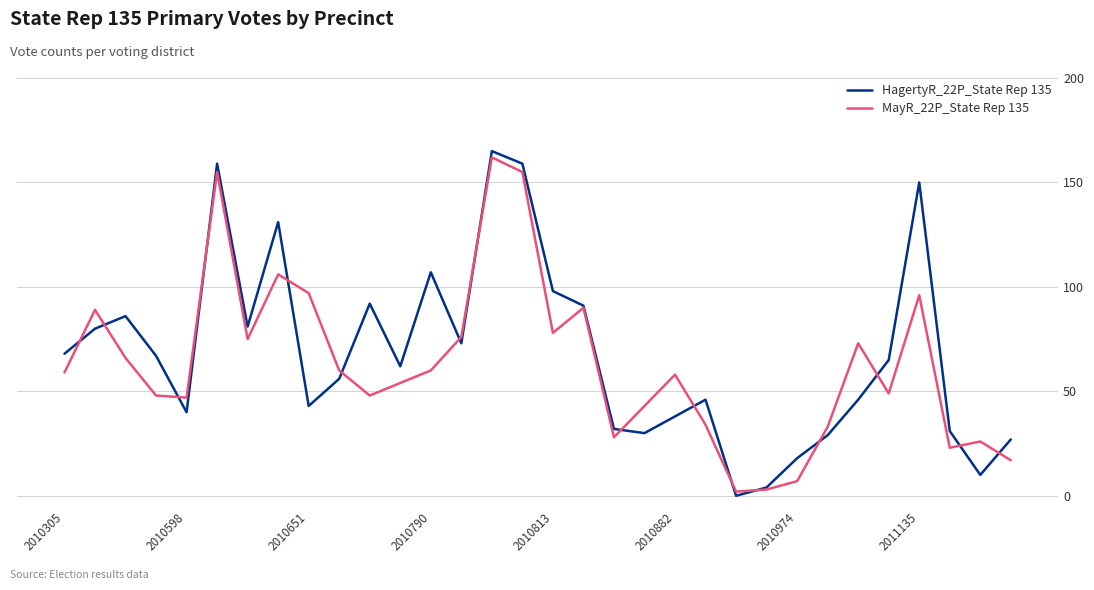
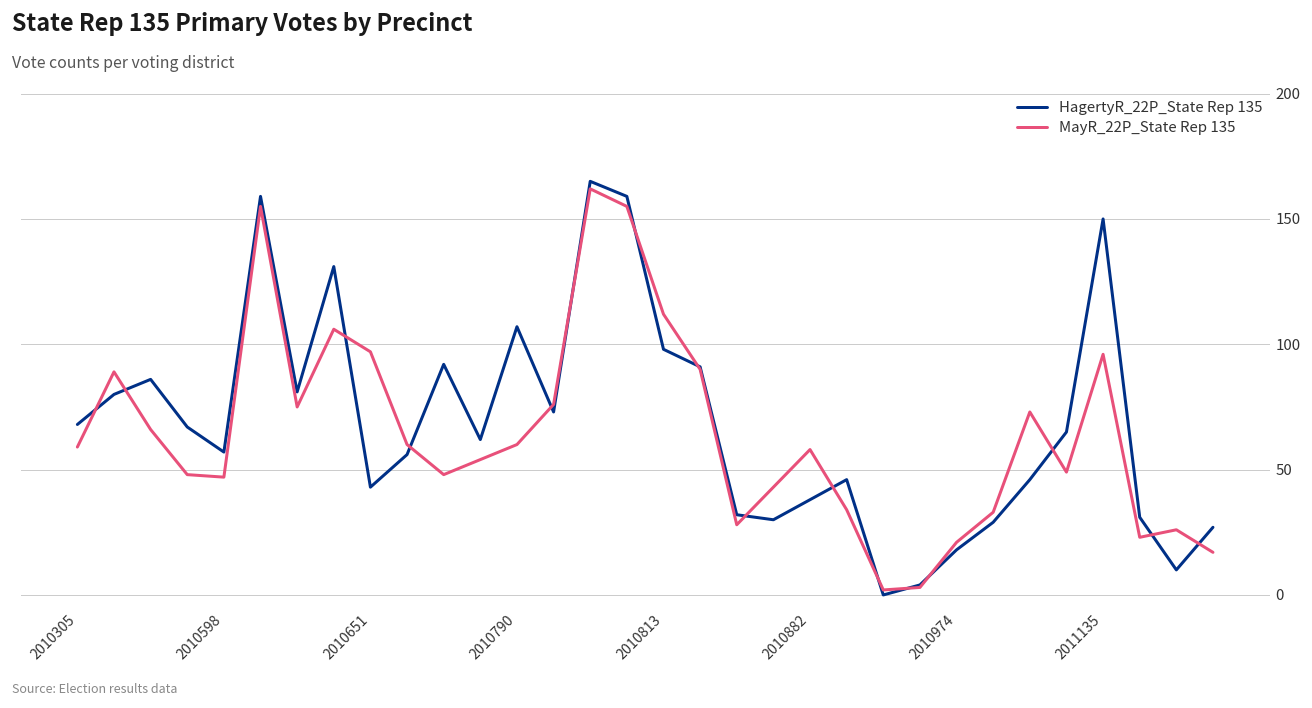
  {
    "HagertyR_22P_State Rep 135": {
      "2010305": 68,
-     "2010598": 40,
+     "2010598": 57,
      "2010651": 43,
      "2010790": 107,
      "2010813": 98,
      "2010882": 38,
      "2010974": 18,
      "2011135": 150
    },
    "MayR_22P_State Rep 135": {
      "2010305": 59,
      "2010598": 47,
      "2010651": 97,
      "2010790": 60,
-     "2010813": 78,
+     "2010813": 112,
      "2010882": 58,
-     "2010974": 7,
+     "2010974": 21,
      "2011135": 96
    }
  }
